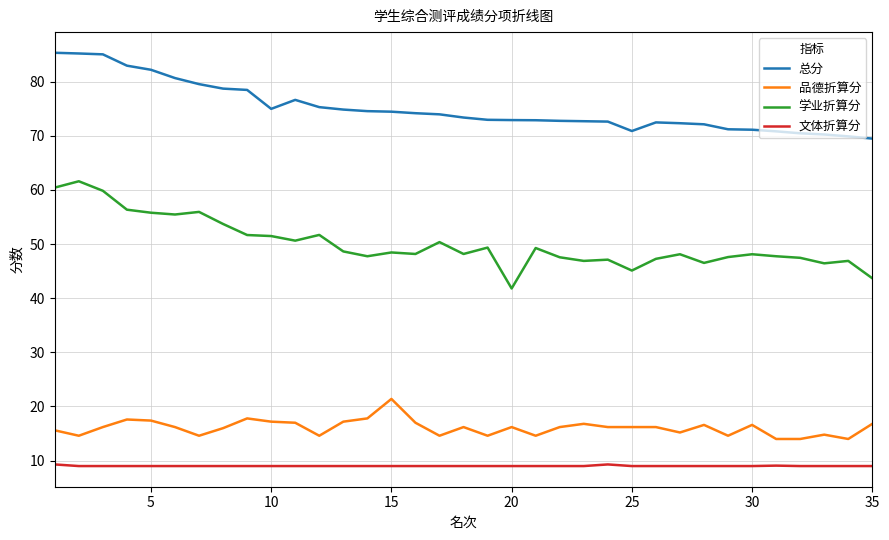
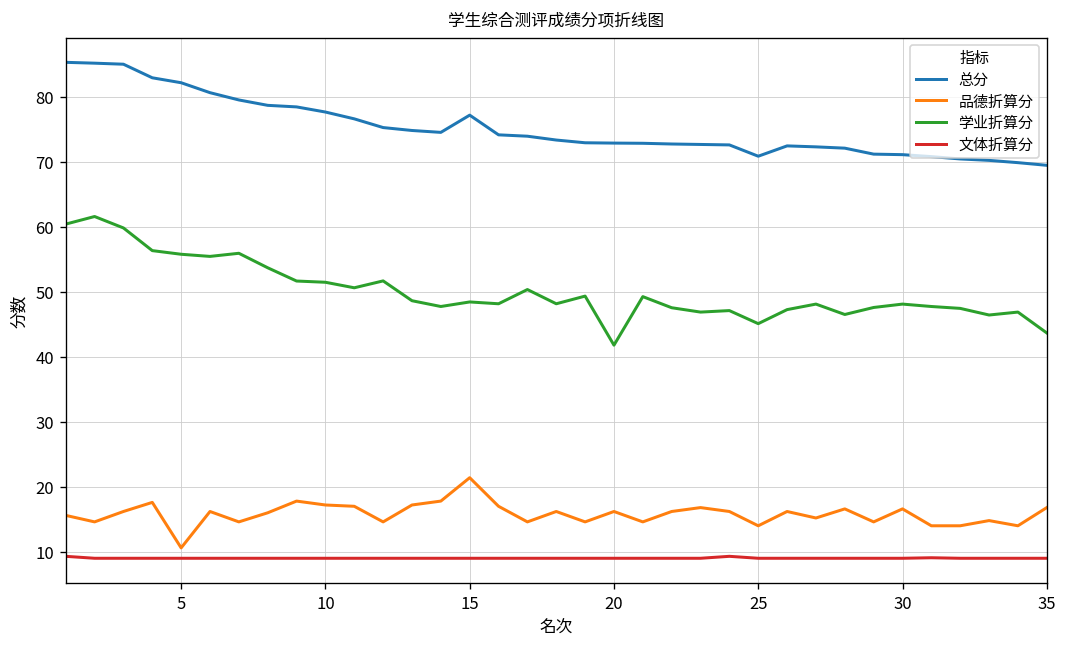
  {
    "总分": {
      "5": 82,
-     "10": 75,
-     "15": 74,
+     "10": 78,
+     "15": 77,
      "20": 73,
      "25": 71,
      "30": 71,
      "35": 69
    },
    "品德折算分": {
-     "5": 17,
+     "5": 11,
      "10": 17,
      "15": 21,
      "20": 16,
-     "25": 16,
+     "25": 14,
      "30": 17,
      "35": 17
    },
    "学业折算分": {
      "5": 56,
      "10": 51,
      "15": 48,
      "20": 42,
      "25": 45,
      "30": 48,
      "35": 44
    },
    "文体折算分": {
      "5": 9,
      "10": 9,
      "15": 9,
      "20": 9,
      "25": 9,
      "30": 9,
      "35": 9
    }
  }
